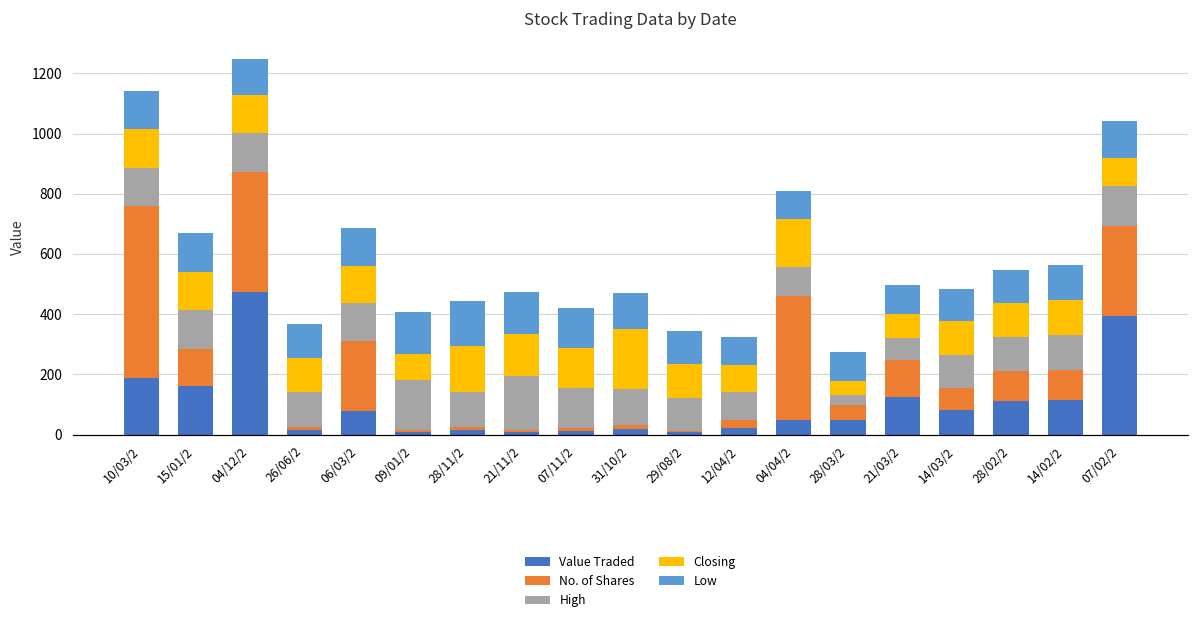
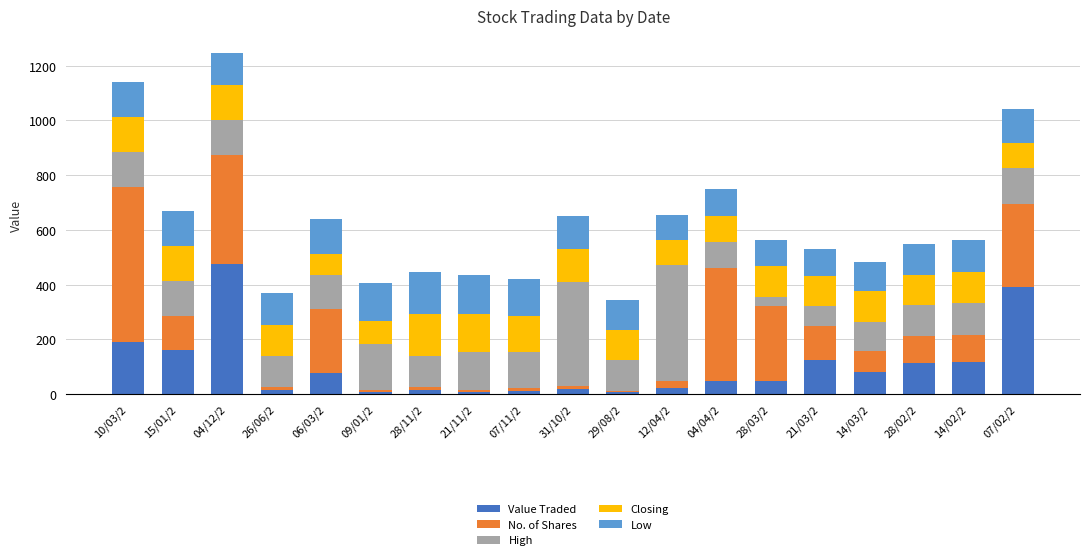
  {
    "No. of Shares": {
      "10/03/2": 570,
      "15/01/2": 130,
      "04/12/2": 400,
      "26/06/2": 10,
      "06/03/2": 230,
      "28/11/2": 10,
      "07/11/2": 10,
      "31/10/2": 10,
      "12/04/2": 30,
      "04/04/2": 410,
-     "28/03/2": 50,
+     "28/03/2": 280,
      "21/03/2": 130,
      "14/03/2": 80,
      "28/02/2": 100,
      "14/02/2": 100,
      "07/02/2": 300
    },
    "High": {
      "10/03/2": 130,
      "15/01/2": 130,
      "04/12/2": 130,
      "26/06/2": 110,
      "06/03/2": 130,
      "09/01/2": 170,
      "28/11/2": 120,
-     "21/11/2": 180,
+     "21/11/2": 140,
      "07/11/2": 130,
-     "31/10/2": 120,
+     "31/10/2": 380,
      "29/08/2": 110,
-     "12/04/2": 90,
+     "12/04/2": 420,
      "04/04/2": 100,
      "28/03/2": 30,
      "21/03/2": 70,
      "14/03/2": 110,
      "28/02/2": 110,
      "14/02/2": 120,
      "07/02/2": 130
    },
    "Closing": {
      "10/03/2": 130,
      "15/01/2": 130,
      "04/12/2": 130,
      "26/06/2": 110,
-     "06/03/2": 130,
+     "06/03/2": 80,
      "09/01/2": 90,
      "28/11/2": 150,
      "21/11/2": 140,
      "07/11/2": 130,
-     "31/10/2": 200,
+     "31/10/2": 120,
      "29/08/2": 110,
      "12/04/2": 90,
-     "04/04/2": 160,
-     "28/03/2": 50,
-     "21/03/2": 80,
+     "04/04/2": 100,
+     "28/03/2": 110,
+     "21/03/2": 110,
      "14/03/2": 110,
      "28/02/2": 110,
      "14/02/2": 120,
      "07/02/2": 90
    }
  }
